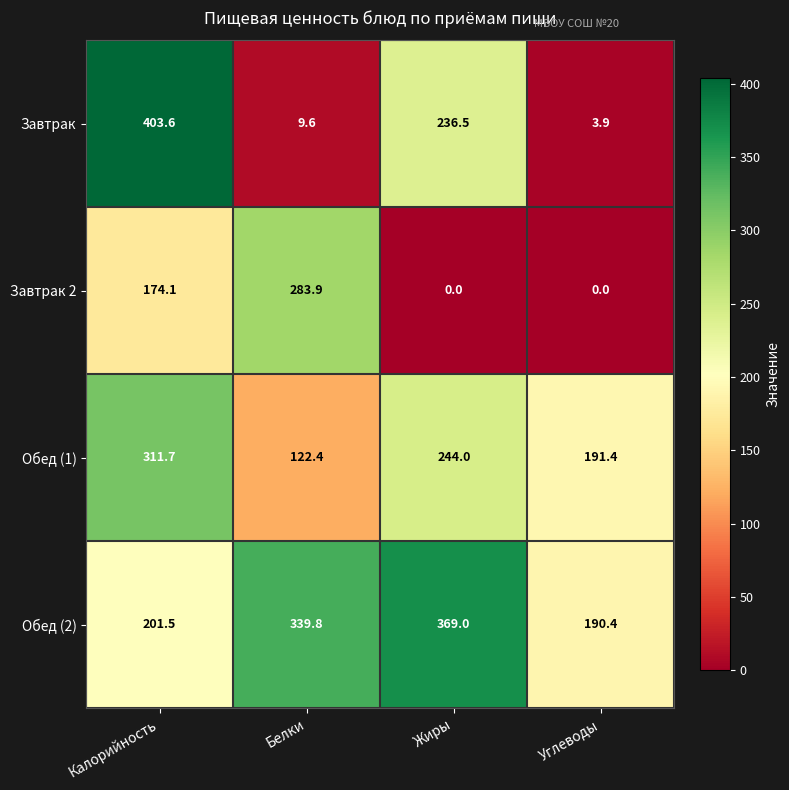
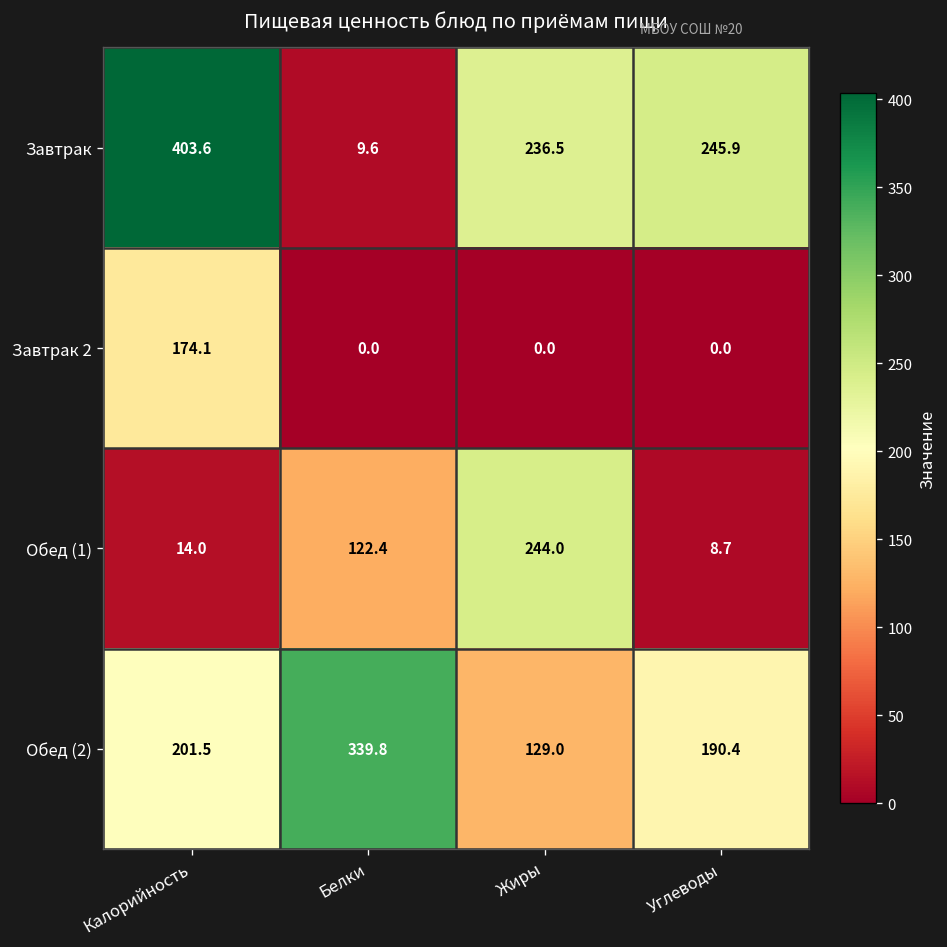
  {
    "Завтрак": {
      "Калорийность": 403.6,
      "Белки": 9.6,
      "Жиры": 236.5,
-     "Углеводы": 3.9
+     "Углеводы": 245.9
    },
    "Завтрак 2": {
      "Калорийность": 174.1,
-     "Белки": 283.9,
+     "Белки": 0.0,
      "Жиры": 0.0,
      "Углеводы": 0.0
    },
    "Обед (1)": {
-     "Калорийность": 311.7,
+     "Калорийность": 14.0,
      "Белки": 122.4,
      "Жиры": 244.0,
-     "Углеводы": 191.4
+     "Углеводы": 8.7
    },
    "Обед (2)": {
      "Калорийность": 201.5,
      "Белки": 339.8,
-     "Жиры": 369.0,
+     "Жиры": 129.0,
      "Углеводы": 190.4
    }
  }
